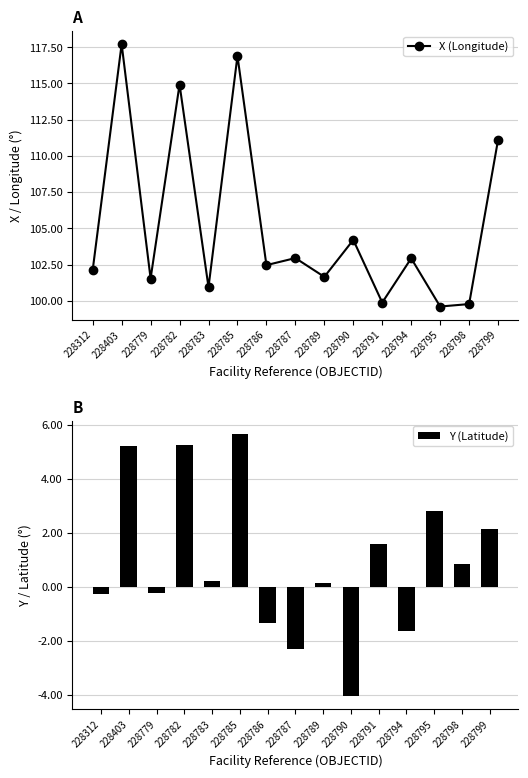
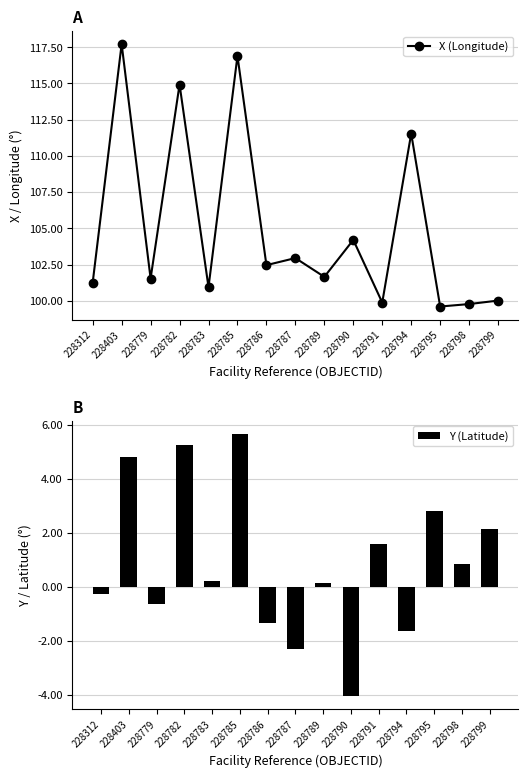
  {
    "A": {
-     "228312": 102.1,
+     "228312": 101.3,
      "228403": 117.7,
      "228779": 101.5,
      "228782": 114.9,
      "228783": 100.9,
      "228785": 116.9,
      "228786": 102.5,
      "228787": 102.9,
      "228789": 101.6,
      "228790": 104.2,
      "228791": 99.9,
-     "228794": 102.9,
+     "228794": 111.5,
      "228795": 99.6,
      "228798": 99.8,
-     "228799": 111.1
+     "228799": 100.0
    },
    "B": {
      "228312": -0.3,
-     "228403": 5.2,
-     "228779": -0.2,
+     "228403": 4.8,
+     "228779": -0.6,
      "228782": 5.3,
      "228783": 0.2,
      "228785": 5.7,
      "228786": -1.3,
      "228787": -2.3,
      "228789": 0.1,
      "228790": -4.0,
      "228791": 1.6,
      "228794": -1.6,
      "228795": 2.8,
      "228798": 0.9,
      "228799": 2.1
    }
  }
